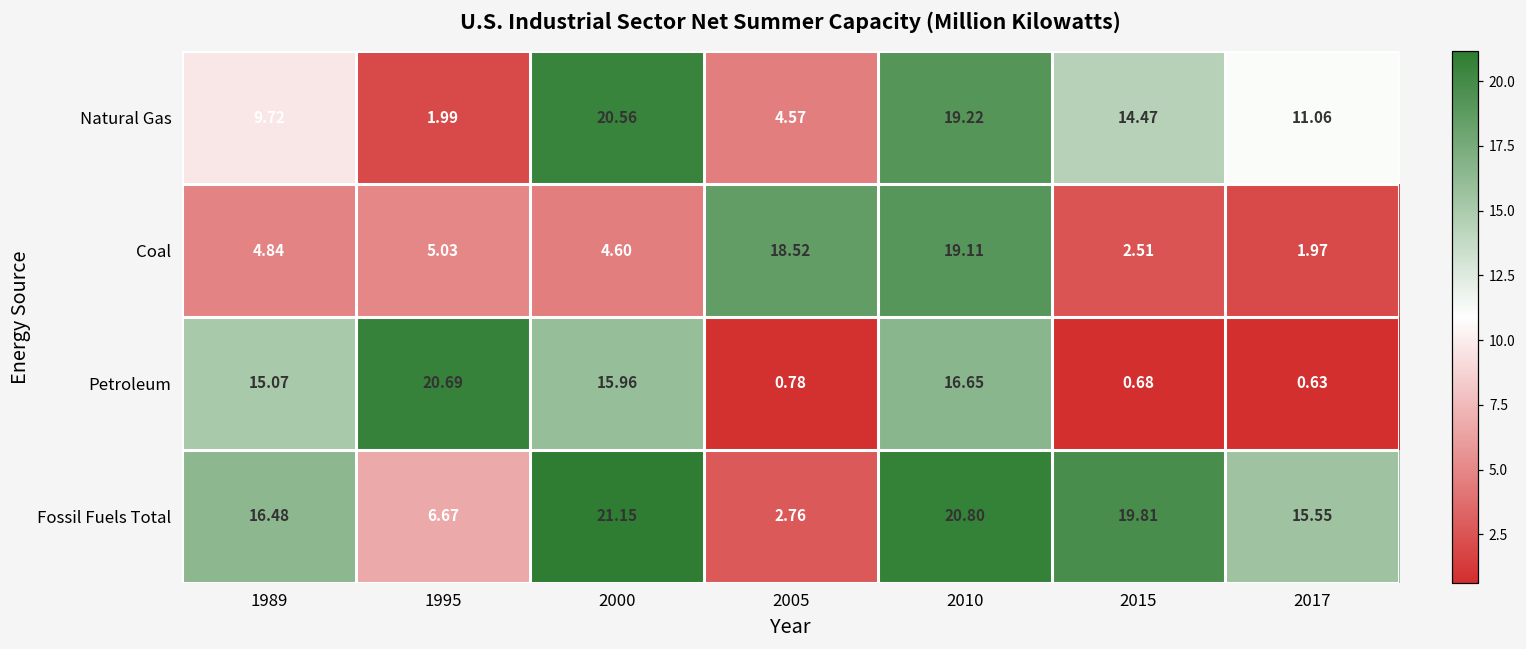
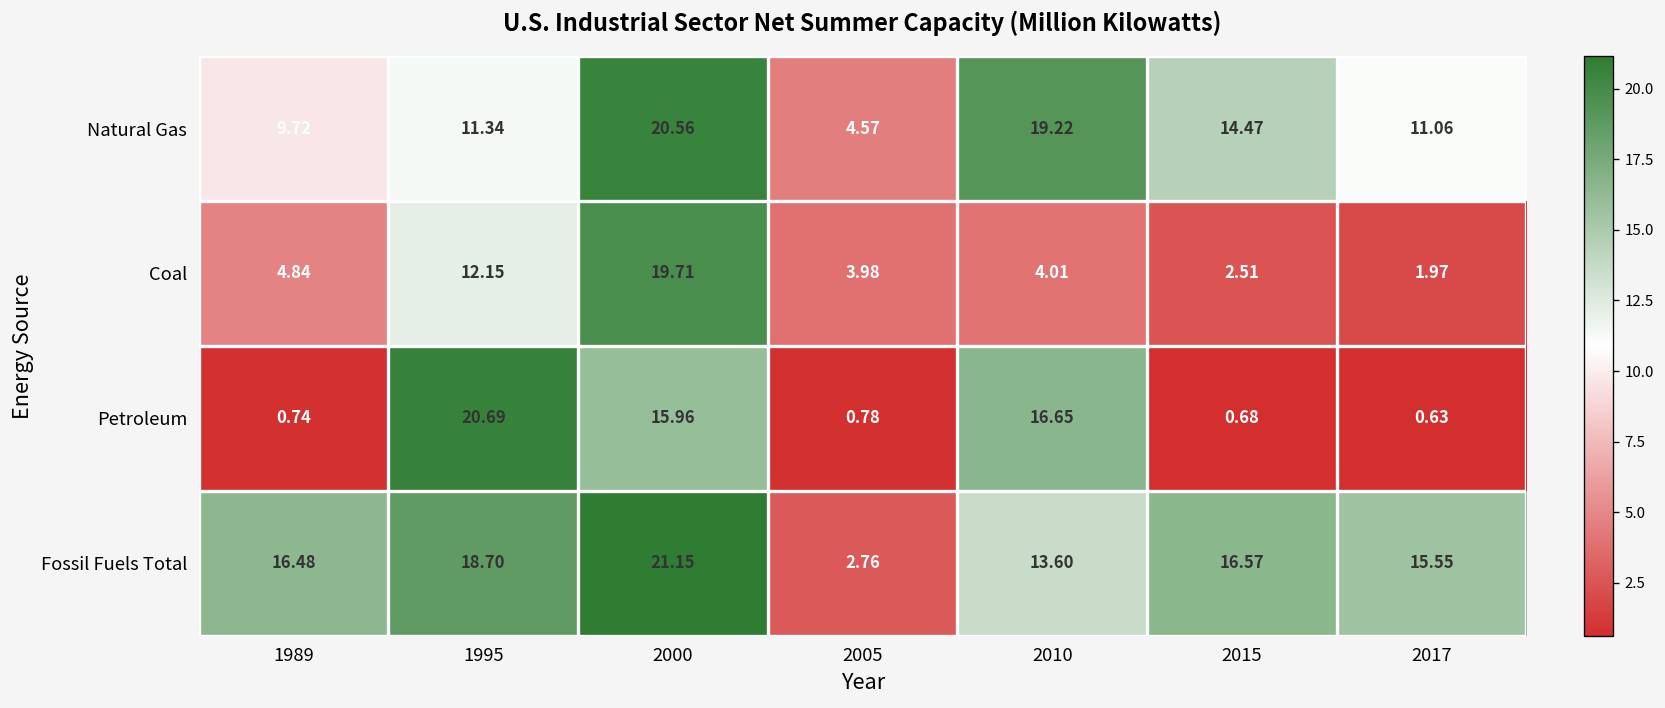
  {
    "Natural Gas": {
-     "1995": 1.99,
+     "1995": 11.34,
      "2000": 20.56,
      "2005": 4.57,
      "2010": 19.22,
      "2015": 14.47,
      "2017": 11.06
    },
    "Coal": {
      "1989": 4.84,
-     "1995": 5.03,
-     "2000": 4.60,
-     "2005": 18.52,
-     "2010": 19.11,
+     "1995": 12.15,
+     "2000": 19.71,
+     "2005": 3.98,
+     "2010": 4.01,
      "2015": 2.51,
      "2017": 1.97
    },
    "Petroleum": {
-     "1989": 15.07,
+     "1989": 0.74,
      "1995": 20.69,
      "2000": 15.96,
      "2005": 0.78,
      "2010": 16.65,
      "2015": 0.68,
      "2017": 0.63
    },
    "Fossil Fuels Total": {
      "1989": 16.48,
-     "1995": 6.67,
+     "1995": 18.70,
      "2000": 21.15,
      "2005": 2.76,
-     "2010": 20.80,
-     "2015": 19.81,
+     "2010": 13.60,
+     "2015": 16.57,
      "2017": 15.55
    }
  }
